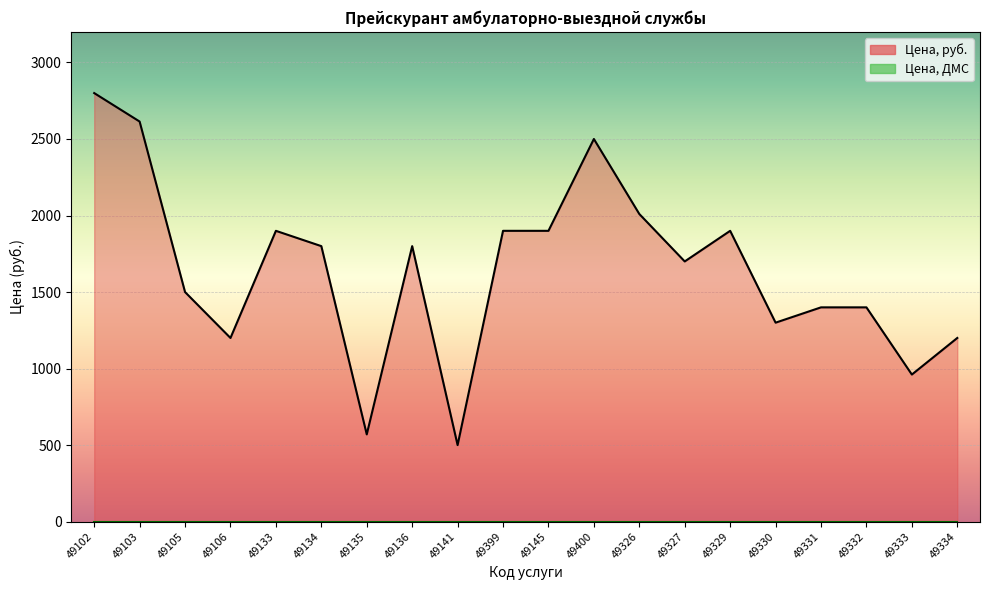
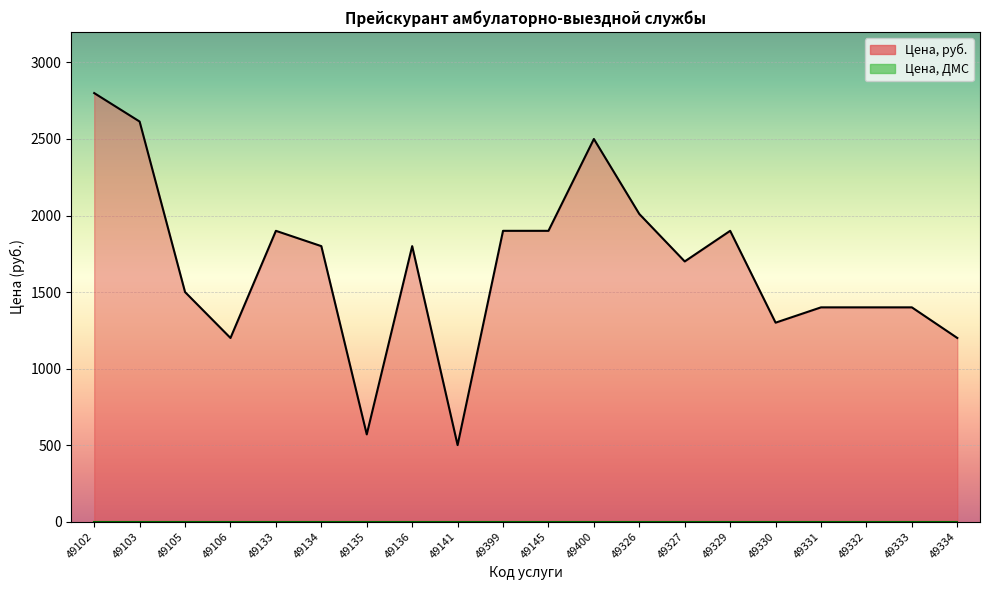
  {
    "Цена, руб.": {
      "49102": 2800,
      "49103": 2610,
      "49105": 1500,
      "49106": 1200,
      "49133": 1900,
      "49134": 1800,
      "49135": 570,
      "49136": 1800,
      "49141": 500,
      "49399": 1900,
      "49145": 1900,
      "49400": 2500,
      "49326": 2010,
      "49327": 1700,
      "49329": 1900,
      "49330": 1300,
      "49331": 1400,
      "49332": 1400,
-     "49333": 960,
+     "49333": 1400,
      "49334": 1200
    },
    "Цена, ДМС": {
      "49102": 0,
      "49103": 0,
      "49105": 0,
      "49106": 0,
      "49133": 0,
      "49134": 0,
      "49135": 0,
      "49136": 0,
      "49141": 0,
      "49399": 0,
      "49145": 0,
      "49400": 0,
      "49326": 0,
      "49327": 0,
      "49329": 0,
      "49330": 0,
      "49331": 0,
      "49332": 0,
      "49333": 0,
      "49334": 0
    }
  }
